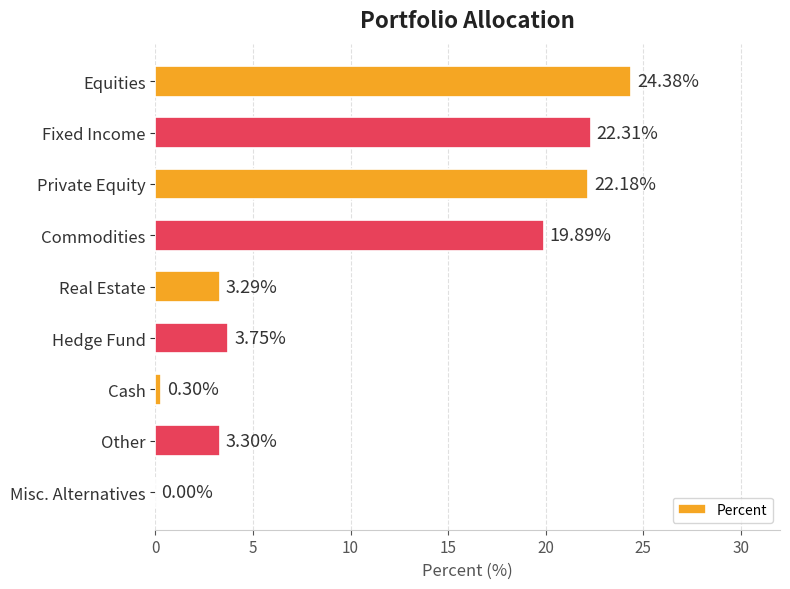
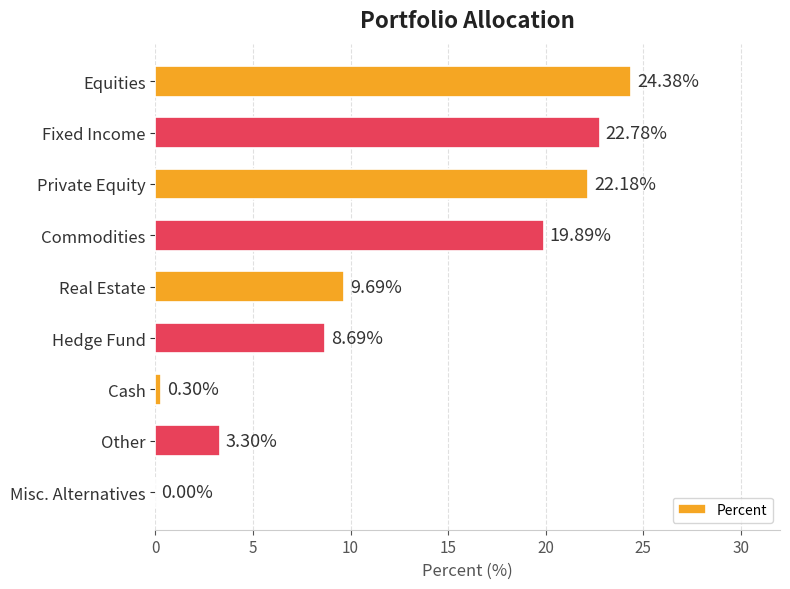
  {
    "Equities": "24.38%",
-   "Fixed Income": "22.31%",
+   "Fixed Income": "22.78%",
    "Private Equity": "22.18%",
    "Commodities": "19.89%",
-   "Real Estate": "3.29%",
-   "Hedge Fund": "3.75%",
+   "Real Estate": "9.69%",
+   "Hedge Fund": "8.69%",
    "Cash": "0.30%",
    "Other": "3.30%",
    "Misc. Alternatives": "0.00%"
  }
